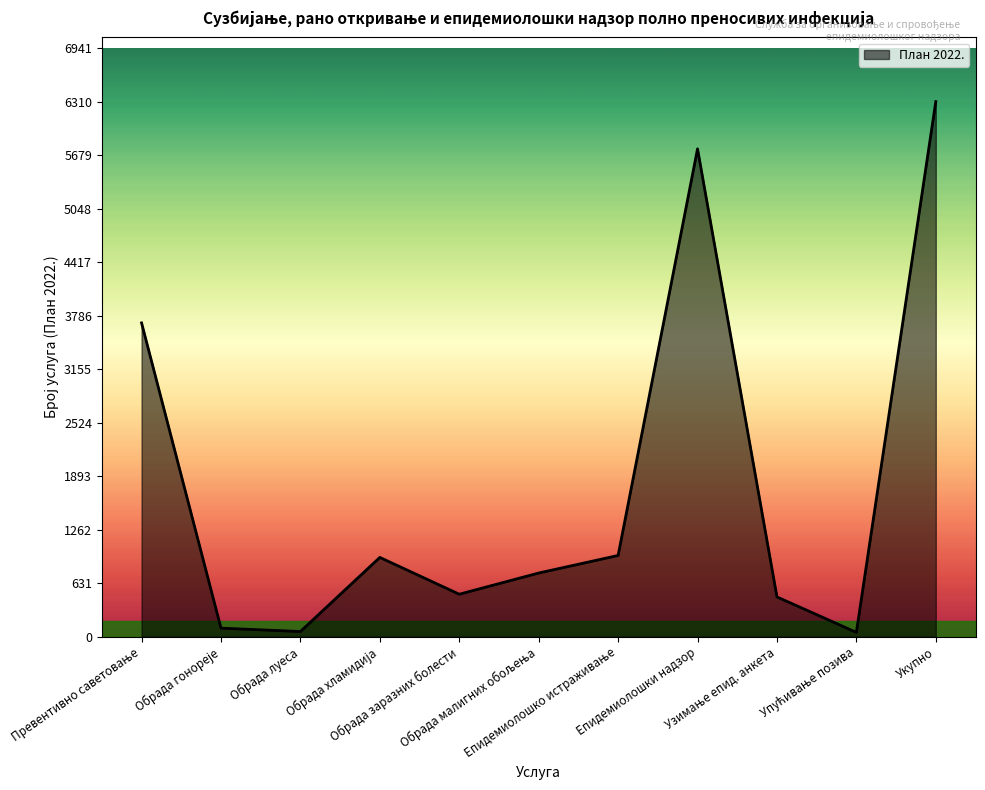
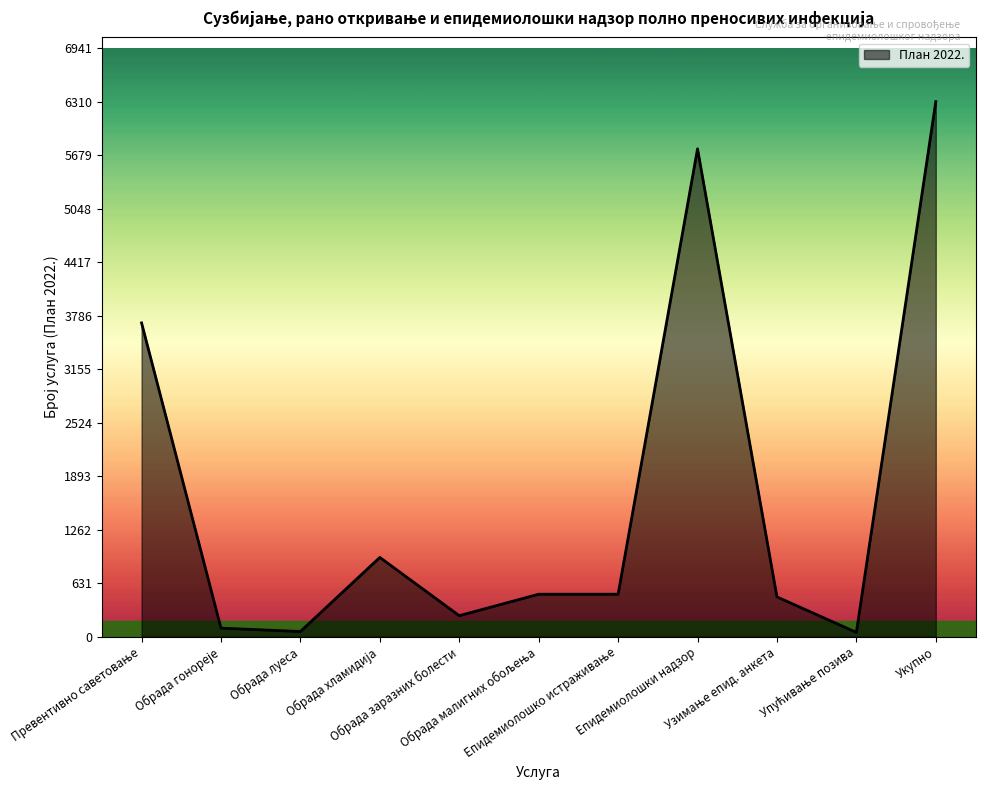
  {
    "Превентивно саветовање": 3700,
    "Обрада хламидија": 900,
-   "Обрада заразних болести": 500,
-   "Обрада малигних обољења": 800,
-   "Епидемиолошко истраживање": 1000,
+   "Обрада заразних болести": 200,
+   "Обрада малигних обољења": 500,
+   "Епидемиолошко истраживање": 500,
    "Епидемиолошки надзор": 5800,
    "Узимање епид. анкета": 500,
    "Укупно": 6300
  }
